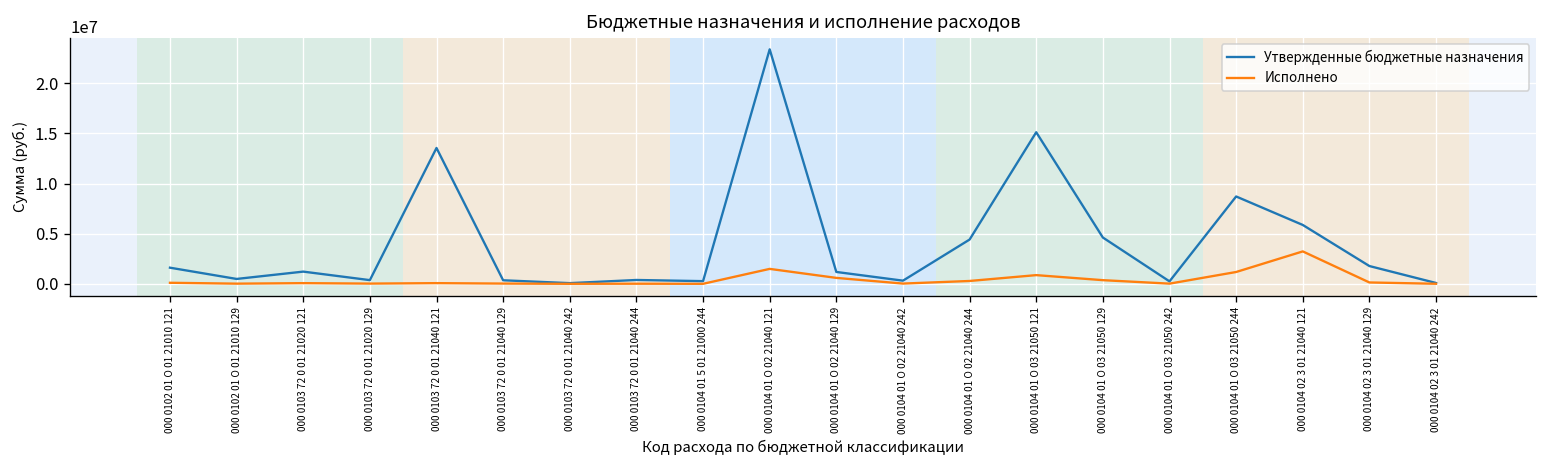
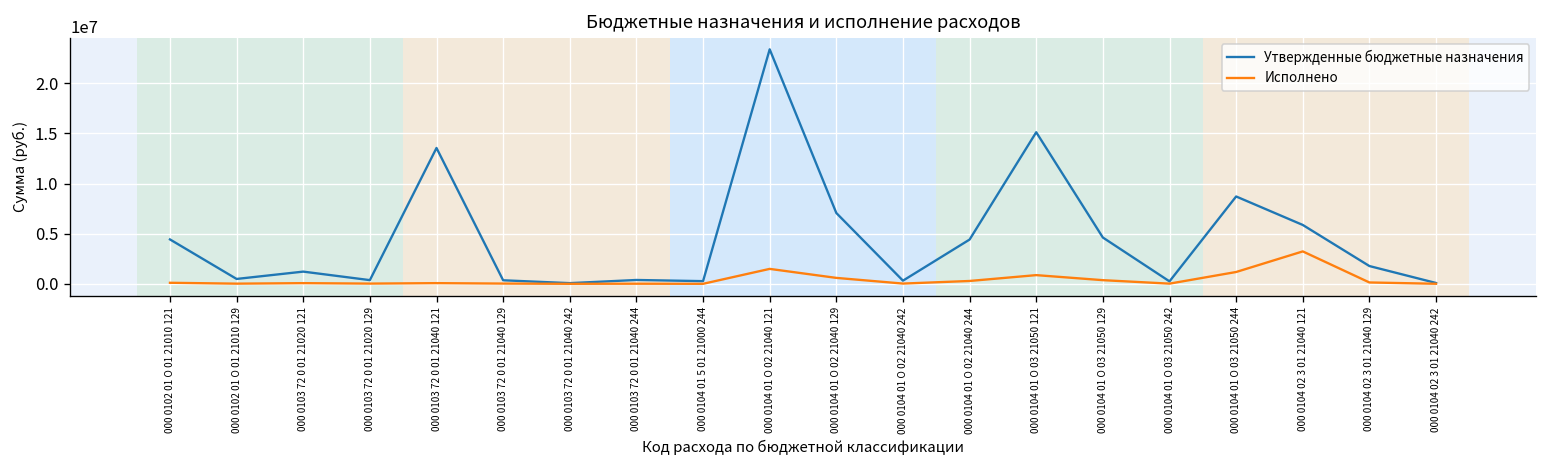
  {
    "Утвержденные бюджетные назначения": {
-     "000 0102 01 О 01 21010 121": 2000000,
+     "000 0102 01 О 01 21010 121": 4000000,
      "000 0102 01 О 01 21010 129": 0,
      "000 0103 72 0 01 21020 121": 1000000,
      "000 0103 72 0 01 21020 129": 0,
      "000 0103 72 0 01 21040 121": 14000000,
      "000 0103 72 0 01 21040 129": 0,
      "000 0103 72 0 01 21040 244": 0,
      "000 0104 01 О 02 21040 121": 23000000,
-     "000 0104 01 О 02 21040 129": 1000000,
+     "000 0104 01 О 02 21040 129": 7000000,
      "000 0104 01 О 02 21040 244": 4000000,
      "000 0104 01 О 03 21050 121": 15000000,
      "000 0104 01 О 03 21050 129": 5000000,
      "000 0104 01 О 03 21050 244": 9000000,
      "000 0104 02 3 01 21040 121": 6000000,
      "000 0104 02 3 01 21040 129": 2000000
    },
    "Исполнено": {
      "000 0102 01 О 01 21010 121": 0,
      "000 0102 01 О 01 21010 129": 0,
      "000 0103 72 0 01 21020 121": 0,
      "000 0103 72 0 01 21020 129": 0,
      "000 0103 72 0 01 21040 121": 0,
      "000 0103 72 0 01 21040 129": 0,
      "000 0103 72 0 01 21040 244": 0,
      "000 0104 01 О 02 21040 121": 1000000,
      "000 0104 01 О 02 21040 129": 1000000,
      "000 0104 01 О 02 21040 244": 0,
      "000 0104 01 О 03 21050 121": 1000000,
      "000 0104 01 О 03 21050 129": 0,
      "000 0104 01 О 03 21050 244": 1000000,
      "000 0104 02 3 01 21040 121": 3000000,
      "000 0104 02 3 01 21040 129": 0
    }
  }
